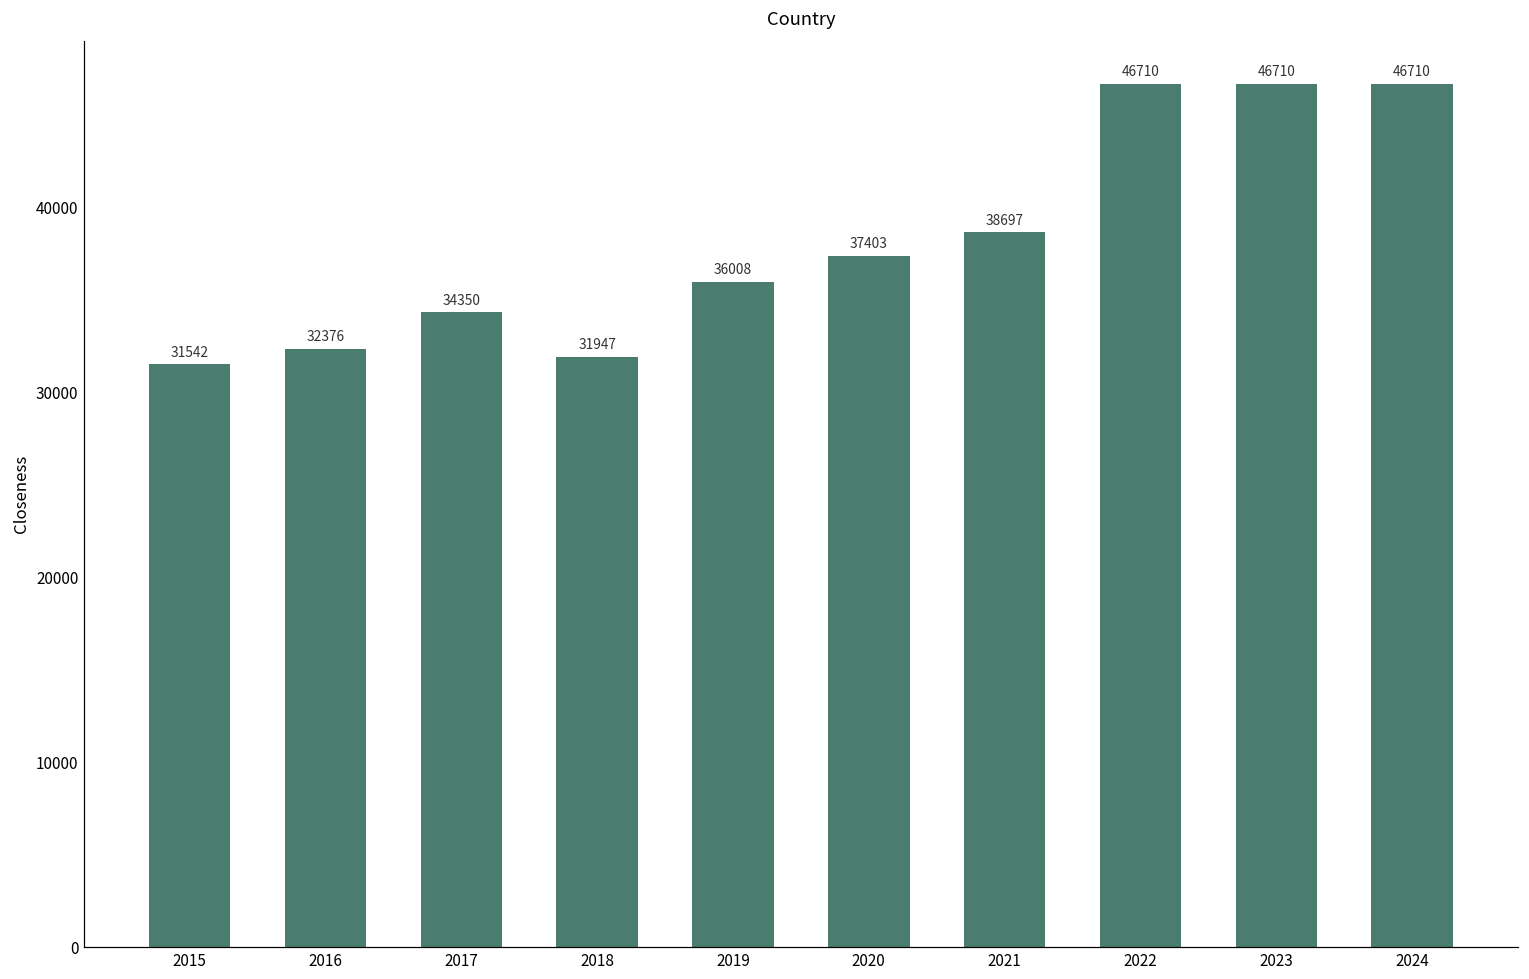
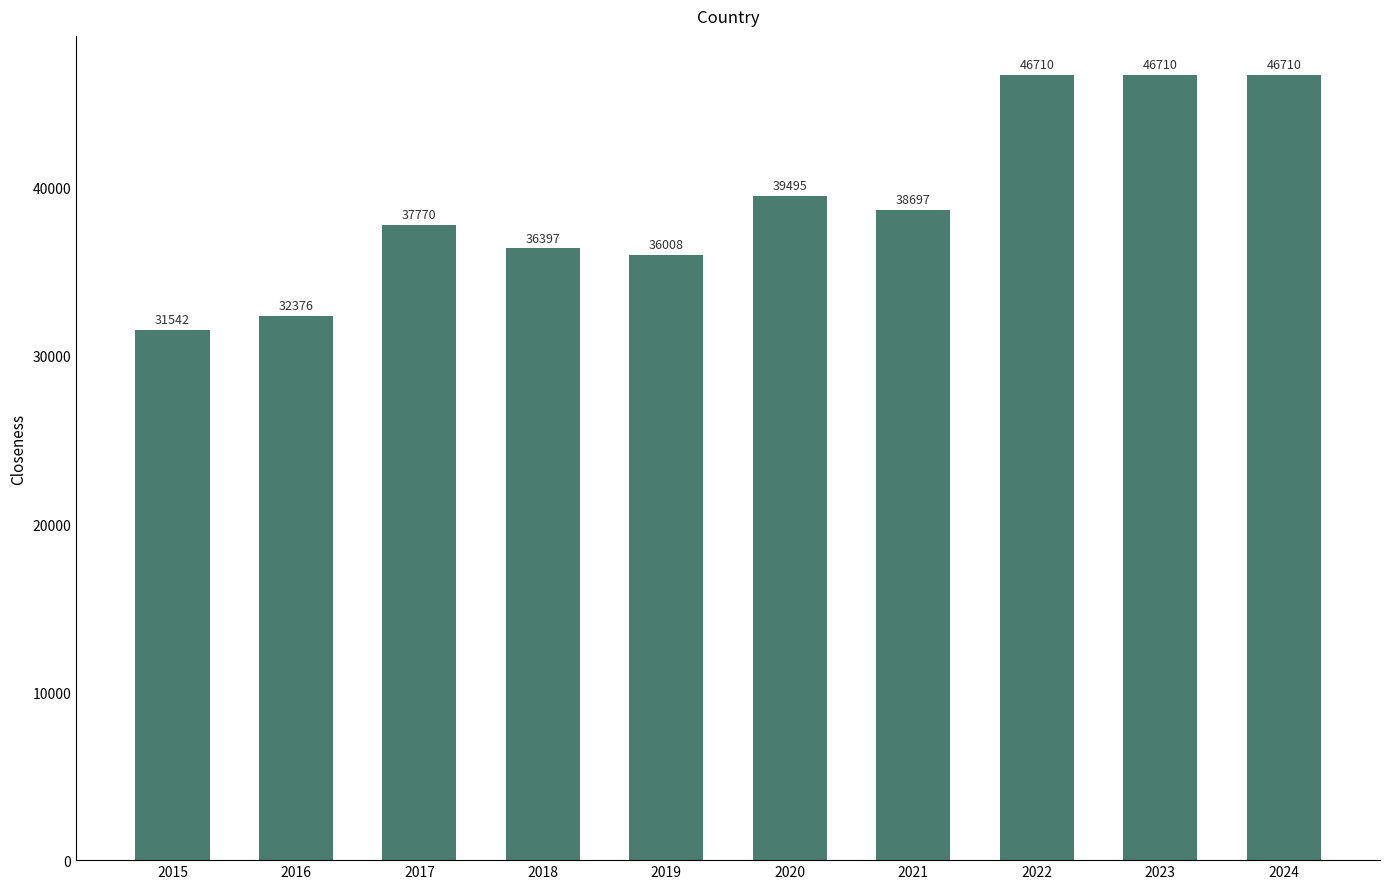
  {
    "2015": 31542,
    "2016": 32376,
-   "2017": 34350,
-   "2018": 31947,
+   "2017": 37770,
+   "2018": 36397,
    "2019": 36008,
-   "2020": 37403,
+   "2020": 39495,
    "2021": 38697,
    "2022": 46710,
    "2023": 46710,
    "2024": 46710
  }
